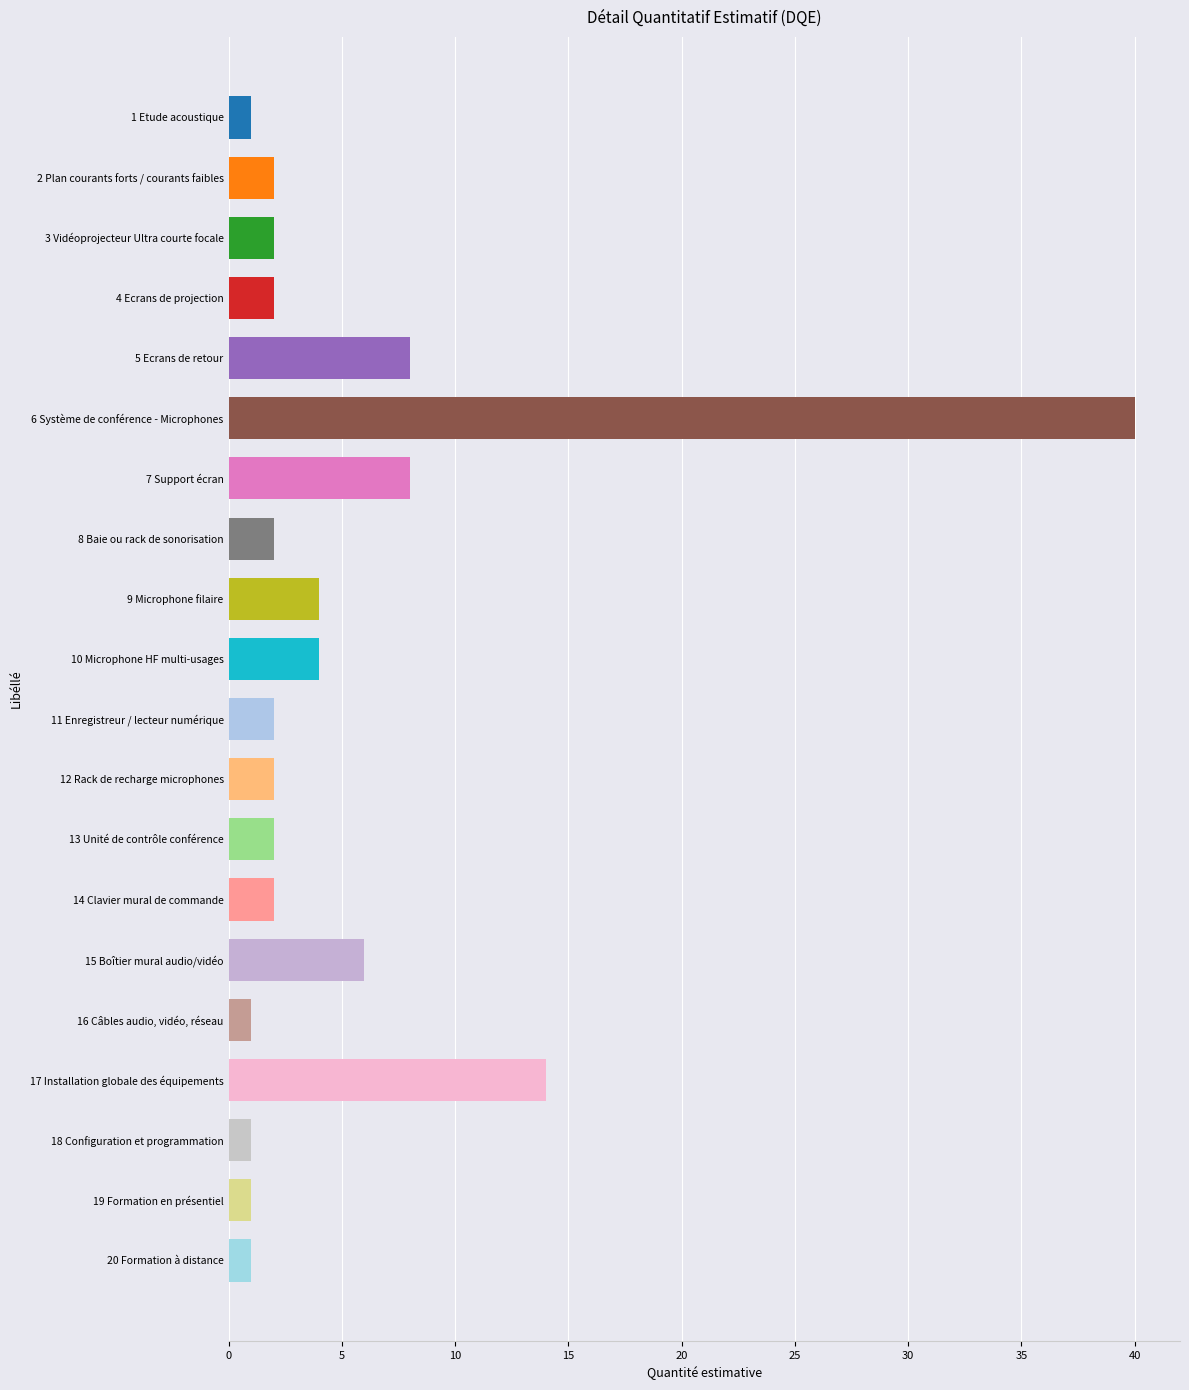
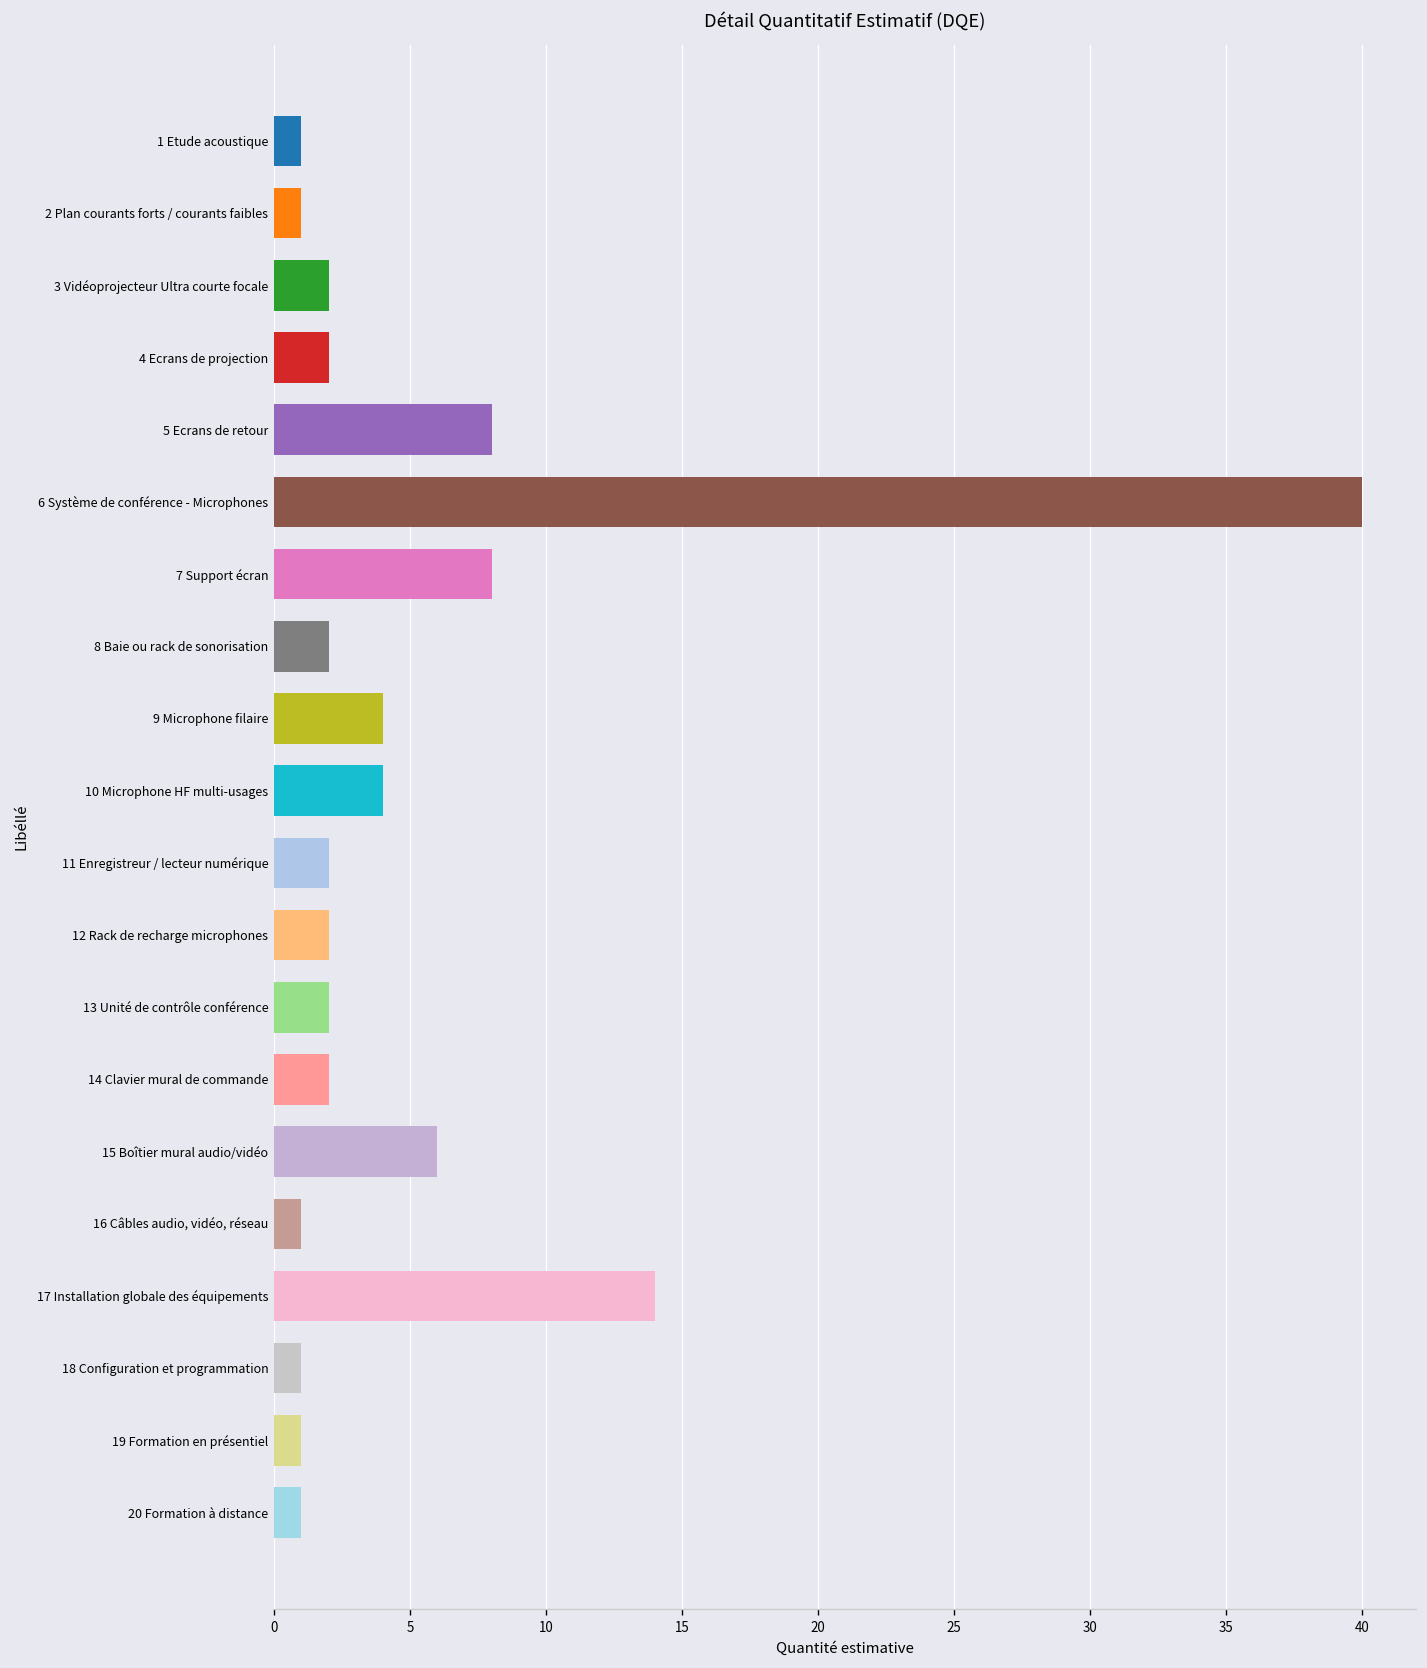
  {
    "1 Etude acoustique": 1,
-   "2 Plan courants forts / courants faibles": 2,
+   "2 Plan courants forts / courants faibles": 1,
    "3 Vidéoprojecteur Ultra courte focale": 2,
    "4 Ecrans de projection": 2,
    "5 Ecrans de retour": 8,
    "6 Système de conférence - Microphones": 40,
    "7 Support écran": 8,
    "8 Baie ou rack de sonorisation": 2,
    "9 Microphone filaire": 4,
    "10 Microphone HF multi-usages": 4,
    "11 Enregistreur / lecteur numérique": 2,
    "12 Rack de recharge microphones": 2,
    "13 Unité de contrôle conférence": 2,
    "14 Clavier mural de commande": 2,
    "15 Boîtier mural audio/vidéo": 6,
    "16 Câbles audio, vidéo, réseau": 1,
    "17 Installation globale des équipements": 14,
    "18 Configuration et programmation": 1,
    "19 Formation en présentiel": 1,
    "20 Formation à distance": 1
  }
